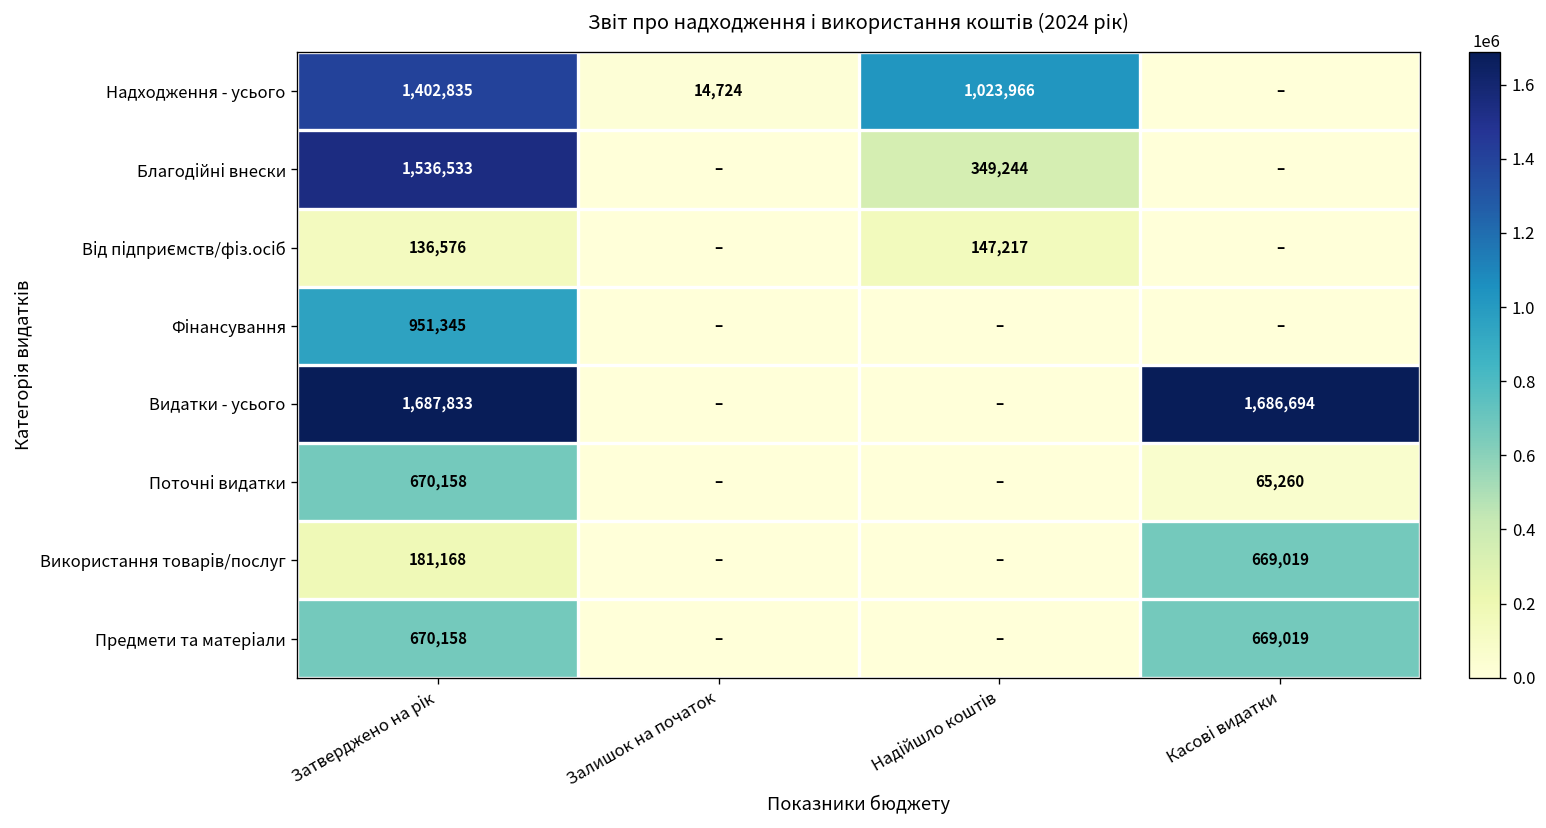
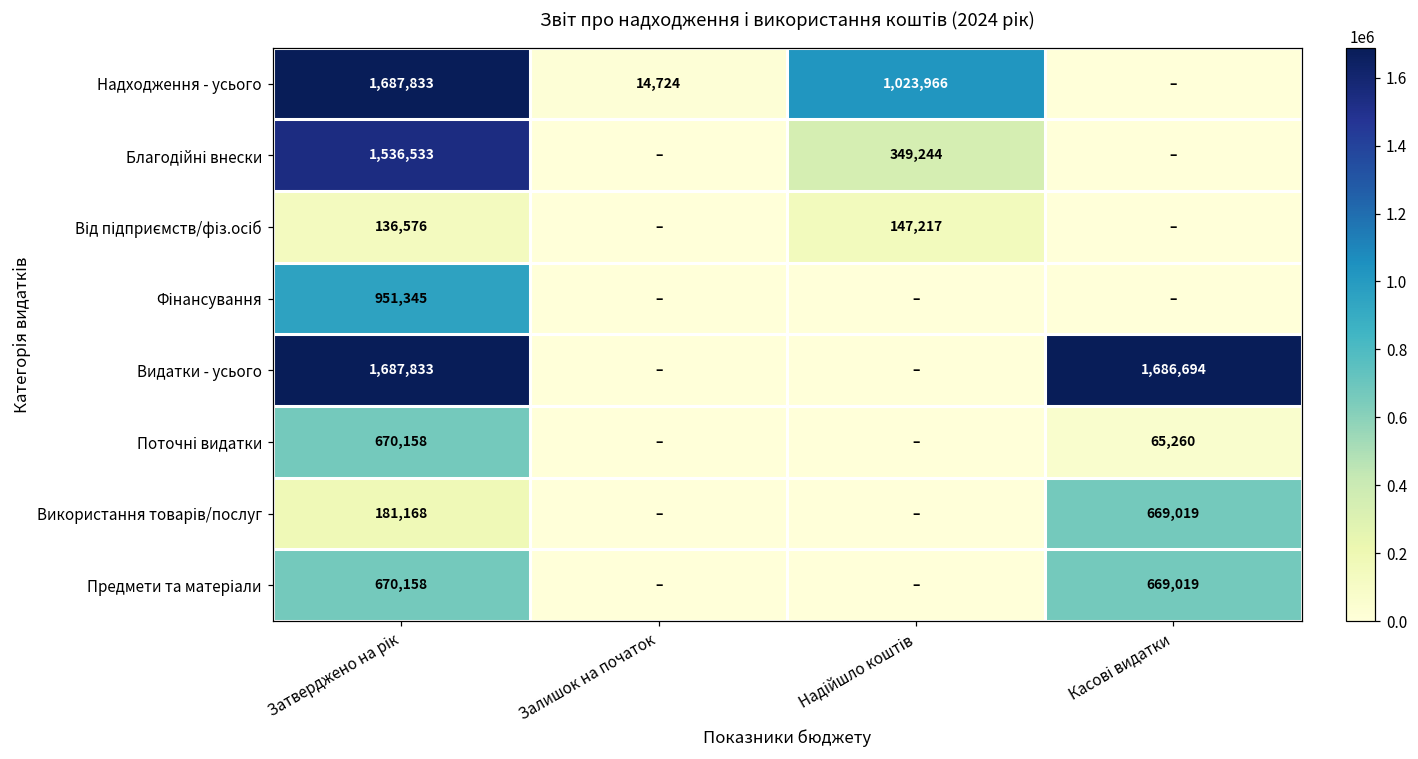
  {
    "Надходження - усього": {
-     "Затверджено на рік": "1,402,835",
+     "Затверджено на рік": "1,687,833",
      "Залишок на початок": "14,724",
      "Надійшло коштів": "1,023,966"
    },
    "Благодійні внески": {
      "Затверджено на рік": "1,536,533",
      "Надійшло коштів": "349,244"
    },
    "Від підприємств/фіз.осіб": {
      "Затверджено на рік": "136,576",
      "Надійшло коштів": "147,217"
    },
    "Фінансування": {
      "Затверджено на рік": "951,345"
    },
    "Видатки - усього": {
      "Затверджено на рік": "1,687,833",
      "Касові видатки": "1,686,694"
    },
    "Поточні видатки": {
      "Затверджено на рік": "670,158",
      "Касові видатки": "65,260"
    },
    "Використання товарів/послуг": {
      "Затверджено на рік": "181,168",
      "Касові видатки": "669,019"
    },
    "Предмети та матеріали": {
      "Затверджено на рік": "670,158",
      "Касові видатки": "669,019"
    }
  }
